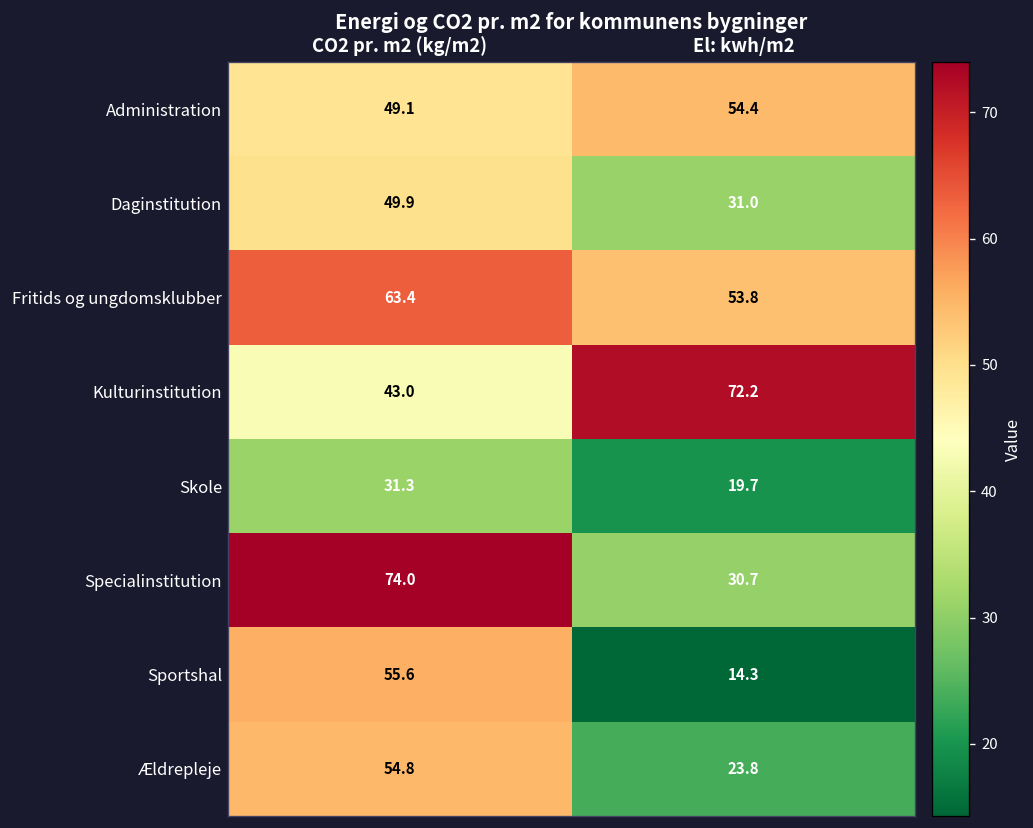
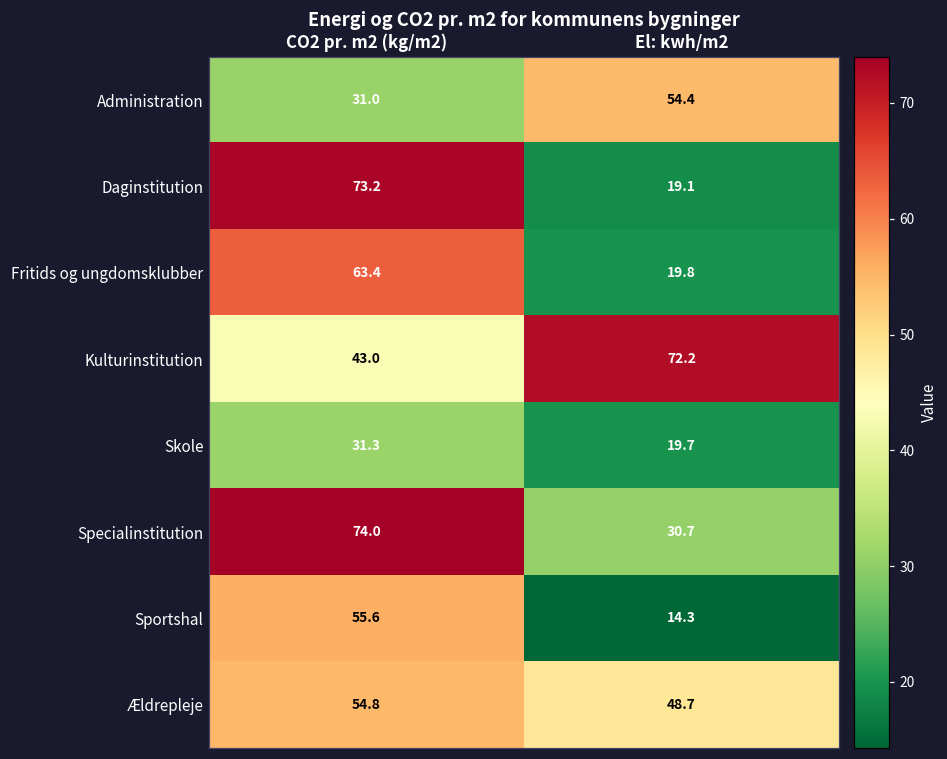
  {
    "Administration": {
-     "CO2 pr. m2 (kg/m2)": 49.1,
+     "CO2 pr. m2 (kg/m2)": 31.0,
      "El: kwh/m2": 54.4
    },
    "Daginstitution": {
-     "CO2 pr. m2 (kg/m2)": 49.9,
-     "El: kwh/m2": 31.0
+     "CO2 pr. m2 (kg/m2)": 73.2,
+     "El: kwh/m2": 19.1
    },
    "Fritids og ungdomsklubber": {
      "CO2 pr. m2 (kg/m2)": 63.4,
-     "El: kwh/m2": 53.8
+     "El: kwh/m2": 19.8
    },
    "Kulturinstitution": {
      "CO2 pr. m2 (kg/m2)": 43.0,
      "El: kwh/m2": 72.2
    },
    "Skole": {
      "CO2 pr. m2 (kg/m2)": 31.3,
      "El: kwh/m2": 19.7
    },
    "Specialinstitution": {
      "CO2 pr. m2 (kg/m2)": 74.0,
      "El: kwh/m2": 30.7
    },
    "Sportshal": {
      "CO2 pr. m2 (kg/m2)": 55.6,
      "El: kwh/m2": 14.3
    },
    "Ældrepleje": {
      "CO2 pr. m2 (kg/m2)": 54.8,
-     "El: kwh/m2": 23.8
+     "El: kwh/m2": 48.7
    }
  }
